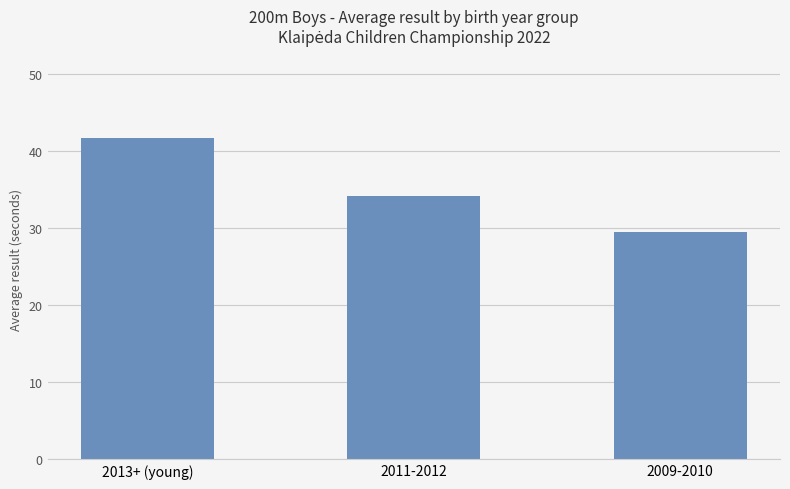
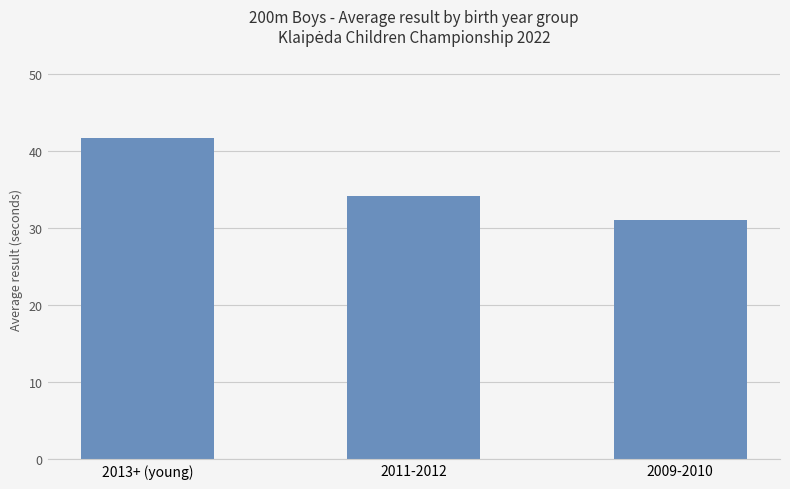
  {
    "2013+ (young)": 42,
    "2011-2012": 34,
-   "2009-2010": 29
+   "2009-2010": 31
  }
